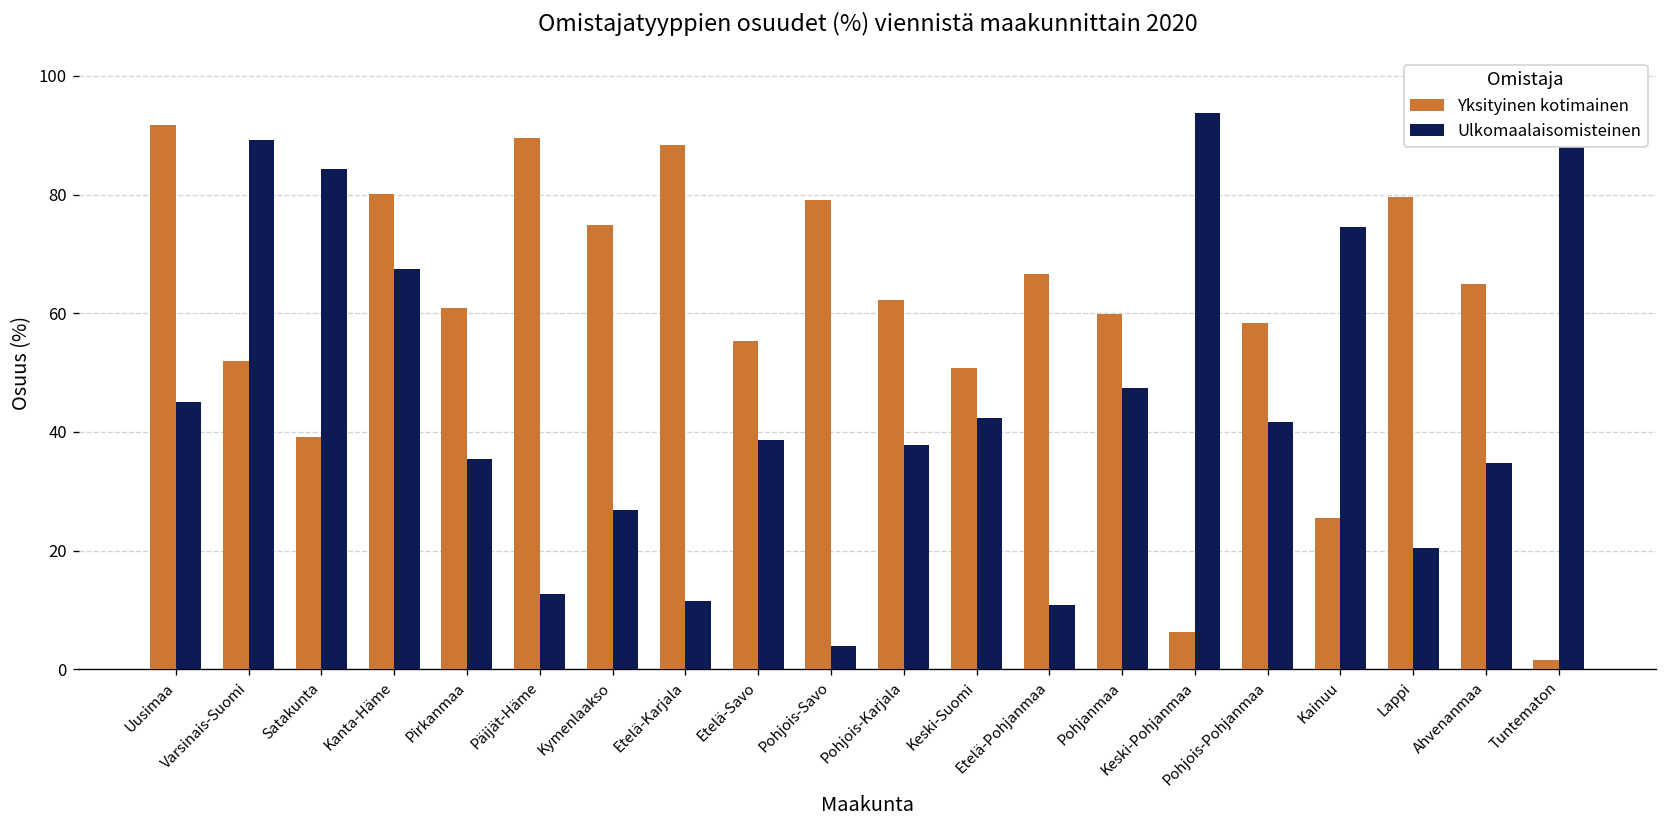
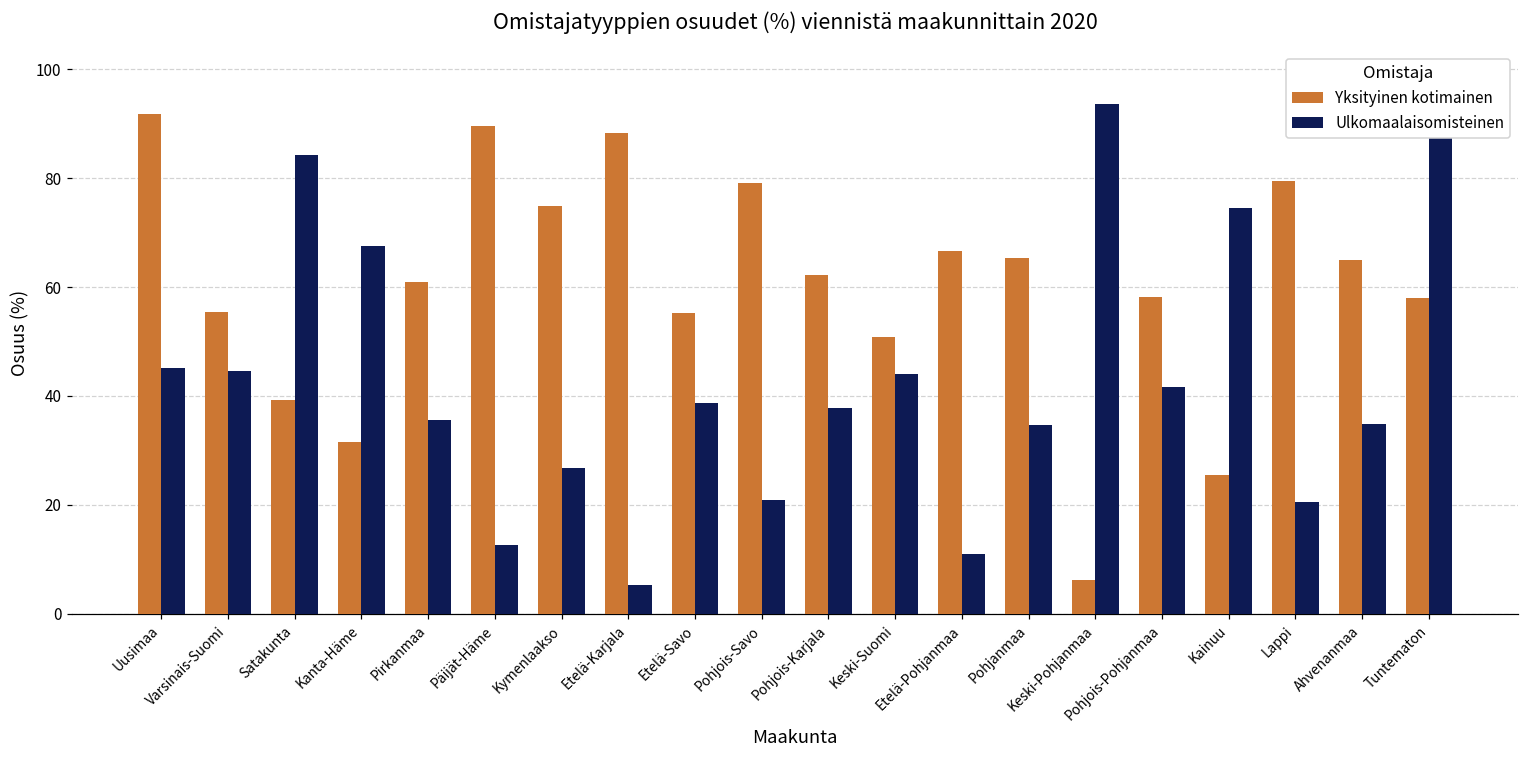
  {
    "Yksityinen kotimainen": {
      "Uusimaa": 92,
-     "Varsinais-Suomi": 52,
+     "Varsinais-Suomi": 55,
      "Satakunta": 39,
-     "Kanta-Häme": 80,
+     "Kanta-Häme": 32,
      "Pirkanmaa": 61,
      "Päijät-Häme": 90,
      "Kymenlaakso": 75,
      "Etelä-Karjala": 88,
      "Etelä-Savo": 55,
      "Pohjois-Savo": 79,
      "Pohjois-Karjala": 62,
      "Keski-Suomi": 51,
      "Etelä-Pohjanmaa": 67,
-     "Pohjanmaa": 60,
+     "Pohjanmaa": 65,
      "Keski-Pohjanmaa": 6,
      "Pohjois-Pohjanmaa": 58,
      "Kainuu": 25,
      "Lappi": 80,
      "Ahvenanmaa": 65,
-     "Tuntematon": 2
+     "Tuntematon": 58
    },
    "Ulkomaalaisomisteinen": {
      "Uusimaa": 45,
-     "Varsinais-Suomi": 89,
+     "Varsinais-Suomi": 45,
      "Satakunta": 84,
      "Kanta-Häme": 67,
      "Pirkanmaa": 35,
      "Päijät-Häme": 13,
      "Kymenlaakso": 27,
-     "Etelä-Karjala": 12,
+     "Etelä-Karjala": 5,
      "Etelä-Savo": 39,
-     "Pohjois-Savo": 4,
+     "Pohjois-Savo": 21,
      "Pohjois-Karjala": 38,
-     "Keski-Suomi": 42,
+     "Keski-Suomi": 44,
      "Etelä-Pohjanmaa": 11,
-     "Pohjanmaa": 47,
+     "Pohjanmaa": 35,
      "Keski-Pohjanmaa": 94,
      "Pohjois-Pohjanmaa": 42,
      "Kainuu": 75,
      "Lappi": 20,
      "Ahvenanmaa": 35
    }
  }
